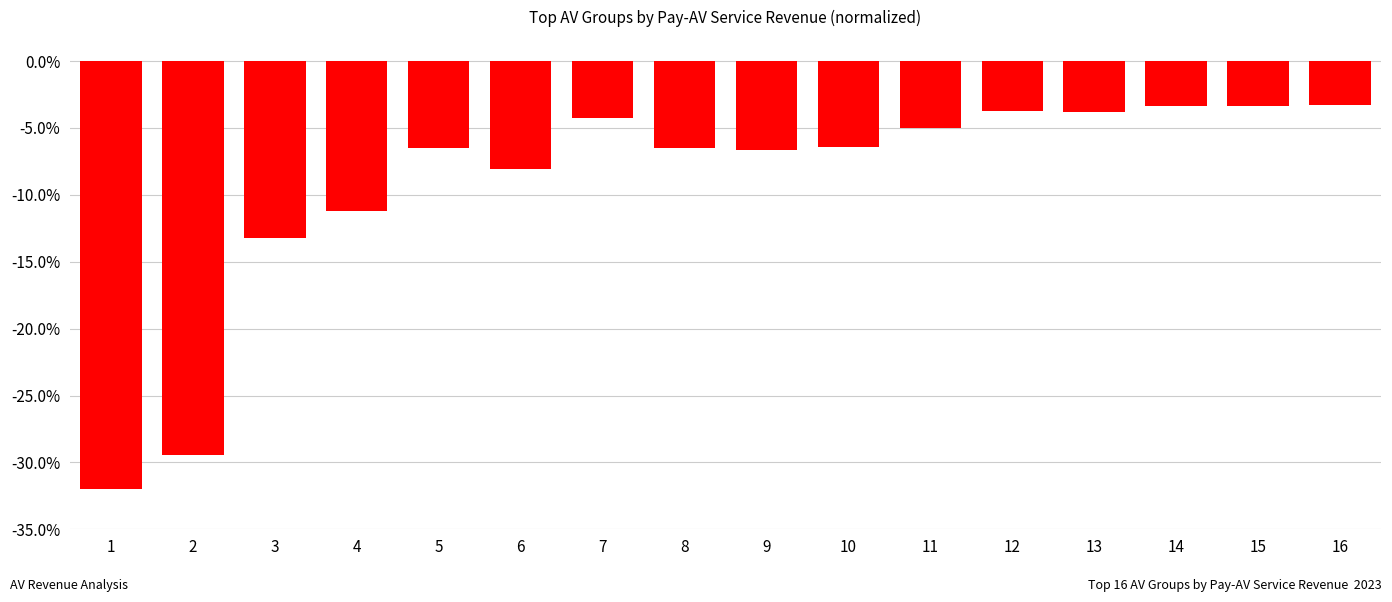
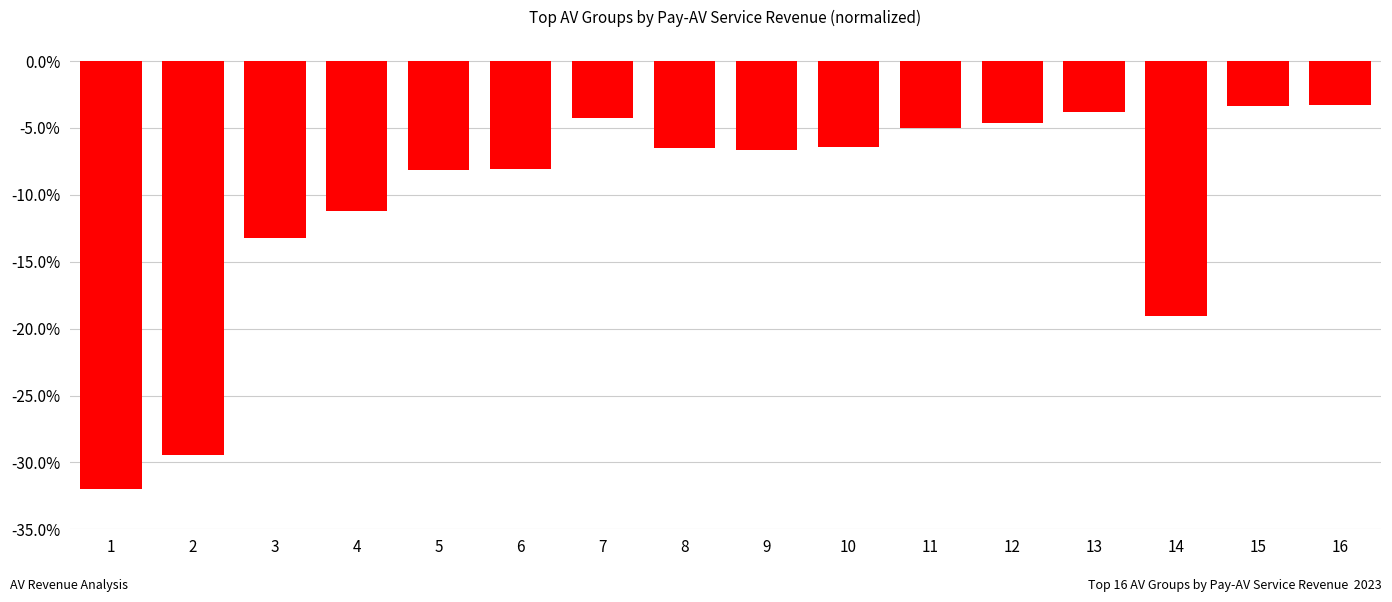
  {
    "1": "-32.0%",
    "2": "-29.5%",
    "3": "-13.2%",
    "4": "-11.2%",
-   "5": "-6.5%",
+   "5": "-8.1%",
    "6": "-8.1%",
    "7": "-4.2%",
    "8": "-6.5%",
    "9": "-6.6%",
    "10": "-6.4%",
    "11": "-5.0%",
-   "12": "-3.7%",
+   "12": "-4.6%",
    "13": "-3.8%",
-   "14": "-3.4%",
+   "14": "-19.0%",
    "15": "-3.4%",
    "16": "-3.3%"
  }
